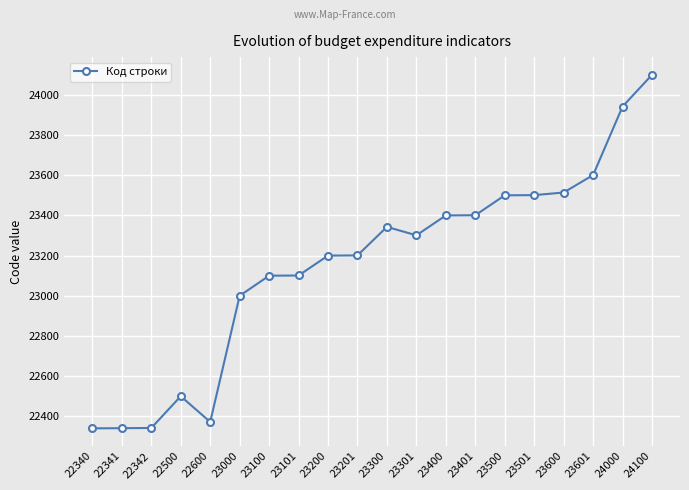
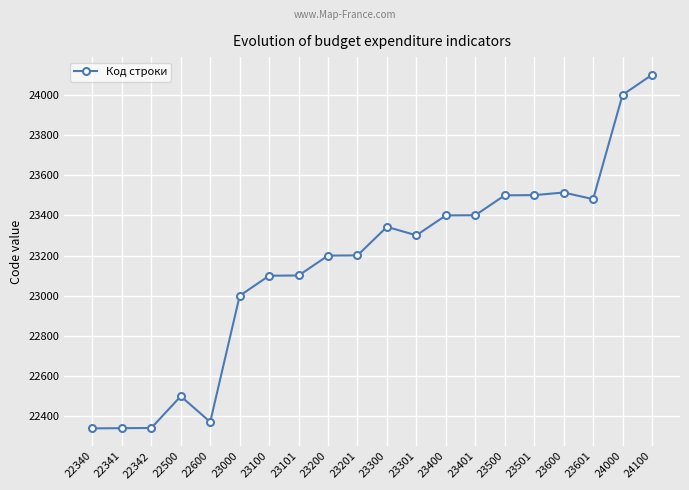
  {
    "22340": 22340,
    "22341": 22340,
    "22342": 22340,
    "22500": 22500,
    "22600": 22370,
    "23000": 23000,
    "23100": 23100,
    "23101": 23100,
    "23200": 23200,
    "23201": 23200,
    "23300": 23340,
    "23301": 23300,
    "23400": 23400,
    "23401": 23400,
    "23500": 23500,
    "23501": 23500,
    "23600": 23510,
-   "23601": 23600,
-   "24000": 23940,
+   "23601": 23480,
+   "24000": 24000,
    "24100": 24100
  }
